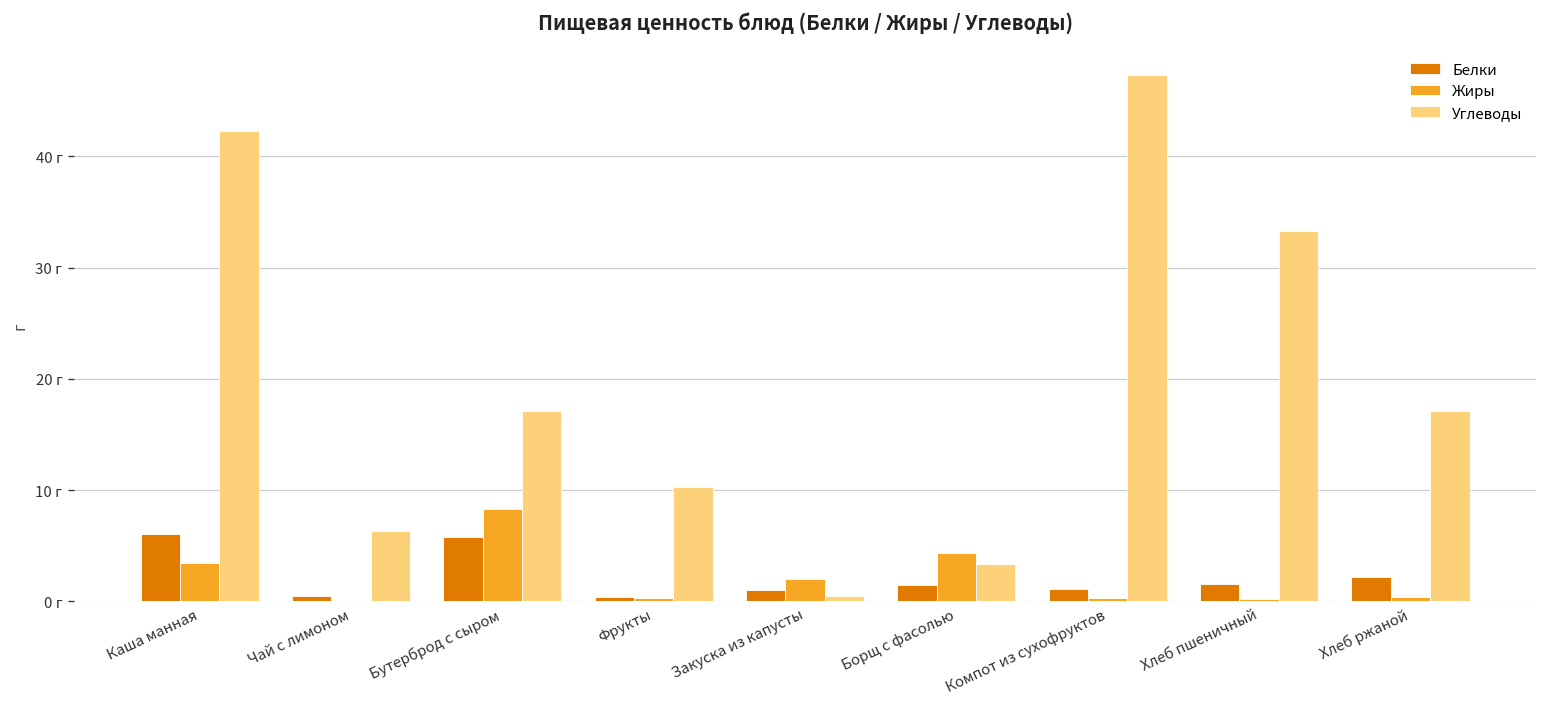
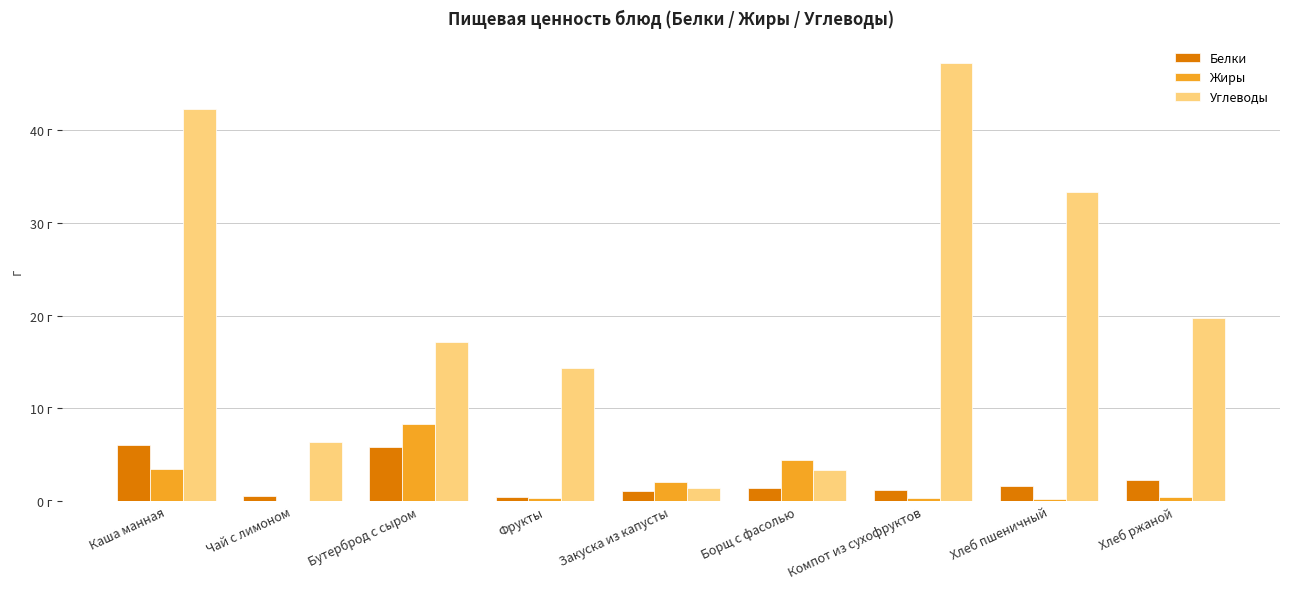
  {
    "Углеводы": {
      "Каша манная": "42 г",
      "Чай с лимоном": "6 г",
      "Бутерброд с сыром": "17 г",
-     "Фрукты": "10 г",
-     "Закуска из капусты": "0 г",
+     "Фрукты": "14 г",
+     "Закуска из капусты": "1 г",
      "Борщ с фасолью": "3 г",
      "Компот из сухофруктов": "47 г",
      "Хлеб пшеничный": "33 г",
-     "Хлеб ржаной": "17 г"
+     "Хлеб ржаной": "20 г"
    }
  }
